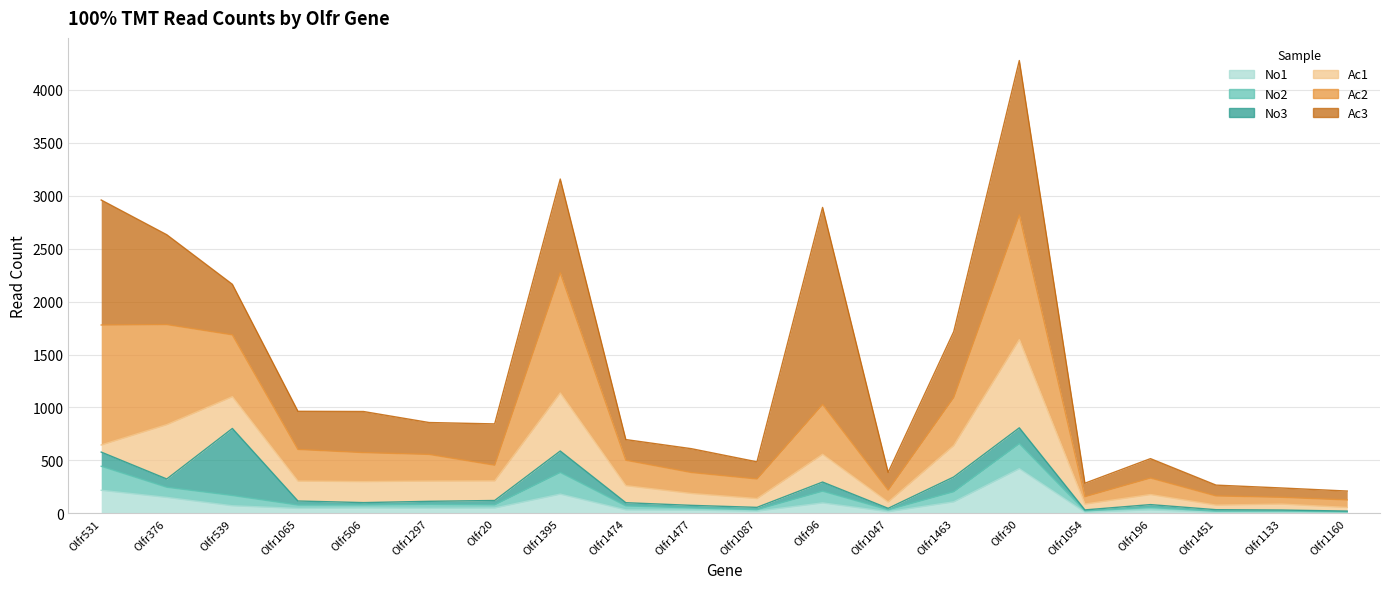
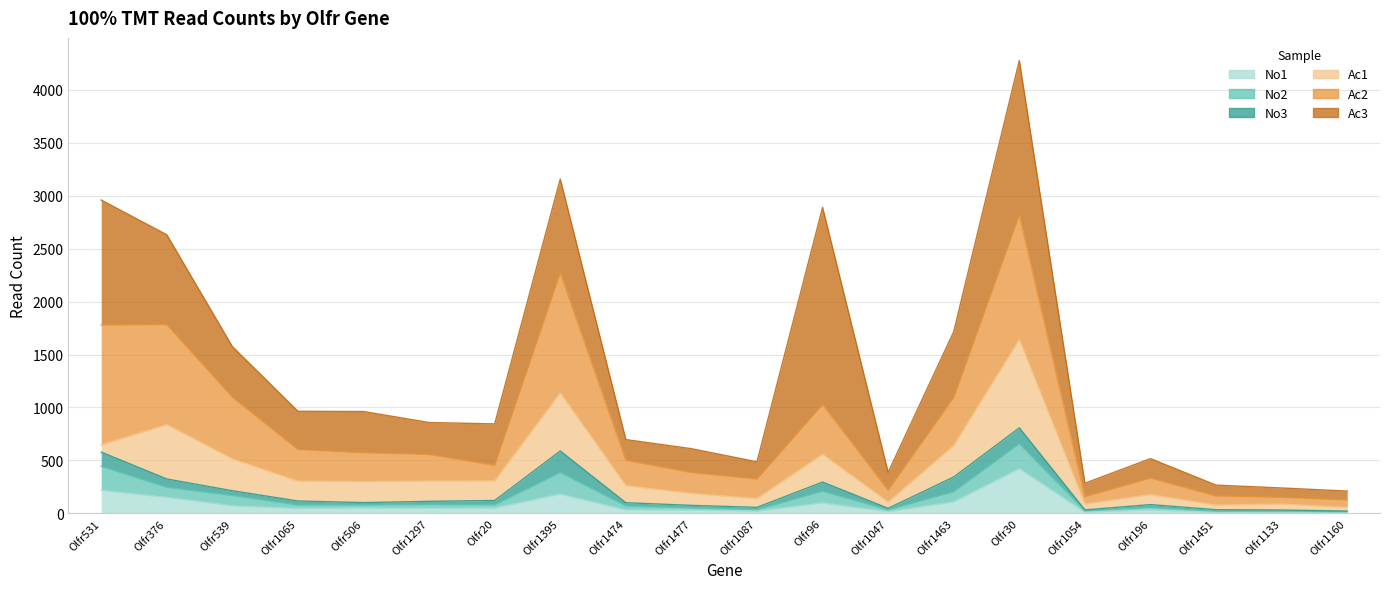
  {
    "No1": {
      "Olfr531": 220,
      "Olfr376": 150,
      "Olfr539": 70,
      "Olfr1065": 50,
      "Olfr506": 50,
      "Olfr1297": 50,
      "Olfr20": 50,
      "Olfr1395": 180,
      "Olfr1474": 30,
      "Olfr96": 100,
      "Olfr1463": 110,
      "Olfr30": 420
    },
    "No2": {
      "Olfr531": 230,
      "Olfr376": 100,
      "Olfr539": 100,
      "Olfr1065": 30,
      "Olfr1297": 40,
      "Olfr20": 30,
      "Olfr1395": 210,
      "Olfr1474": 40,
      "Olfr96": 110,
      "Olfr1463": 100,
      "Olfr30": 240
    },
    "No3": {
      "Olfr531": 130,
      "Olfr376": 80,
-     "Olfr539": 630,
+     "Olfr539": 50,
      "Olfr1065": 40,
      "Olfr1297": 30,
      "Olfr20": 40,
      "Olfr1395": 200,
      "Olfr1474": 30,
      "Olfr96": 90,
      "Olfr1463": 140,
      "Olfr30": 150,
      "Olfr196": 30
    },
    "Ac1": {
      "Olfr531": 70,
      "Olfr376": 510,
      "Olfr539": 300,
      "Olfr1065": 190,
      "Olfr506": 200,
      "Olfr1297": 190,
      "Olfr20": 190,
      "Olfr1395": 550,
      "Olfr1474": 160,
      "Olfr1477": 110,
      "Olfr1087": 80,
      "Olfr96": 260,
      "Olfr1047": 60,
      "Olfr1463": 300,
      "Olfr30": 830,
      "Olfr1054": 60,
      "Olfr196": 100,
      "Olfr1451": 40,
      "Olfr1133": 60,
      "Olfr1160": 30
    },
    "Ac2": {
      "Olfr531": 1130,
      "Olfr376": 950,
      "Olfr539": 580,
      "Olfr1065": 300,
      "Olfr506": 270,
      "Olfr1297": 250,
      "Olfr20": 150,
      "Olfr1395": 1140,
      "Olfr1474": 240,
      "Olfr1477": 200,
      "Olfr1087": 190,
      "Olfr96": 470,
      "Olfr1047": 110,
      "Olfr1463": 450,
      "Olfr30": 1180,
      "Olfr1054": 70,
      "Olfr196": 160,
      "Olfr1451": 90,
      "Olfr1133": 60,
      "Olfr1160": 70
    },
    "Ac3": {
      "Olfr531": 1180,
      "Olfr376": 850,
      "Olfr539": 480,
      "Olfr1065": 360,
      "Olfr506": 390,
      "Olfr1297": 300,
      "Olfr20": 390,
      "Olfr1395": 890,
      "Olfr1474": 200,
      "Olfr1477": 230,
      "Olfr1087": 160,
      "Olfr96": 1860,
      "Olfr1047": 170,
      "Olfr1463": 620,
      "Olfr30": 1460,
      "Olfr1054": 130,
      "Olfr196": 180,
      "Olfr1451": 100,
      "Olfr1133": 90,
      "Olfr1160": 80
    }
  }
